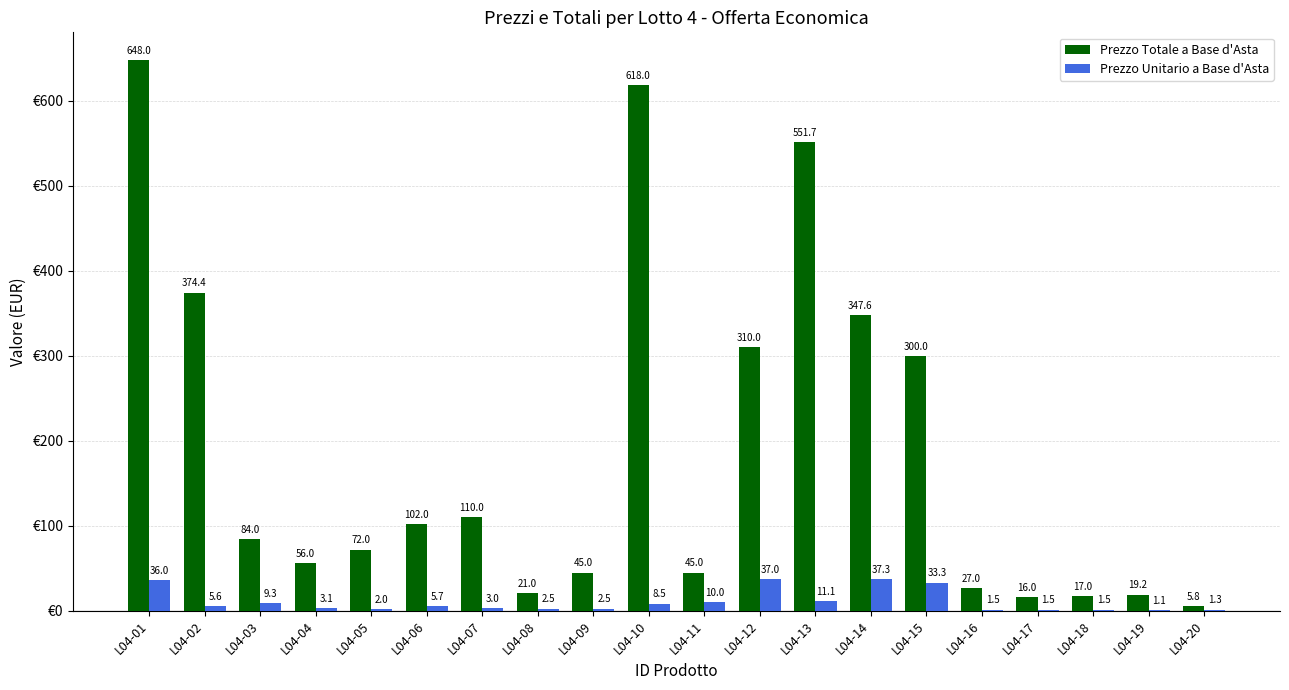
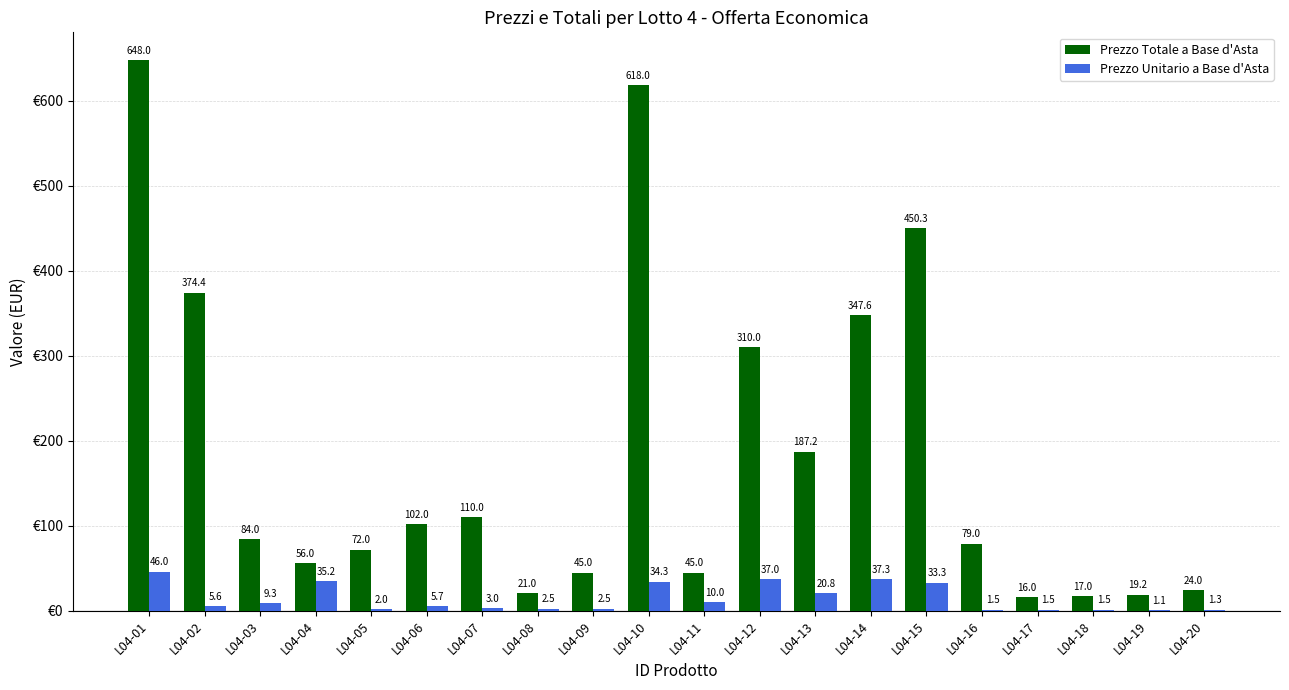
  {
    "Prezzo Totale a Base d'Asta": {
      "L04-01": 648.0,
      "L04-02": 374.4,
      "L04-03": 84.0,
      "L04-04": 56.0,
      "L04-05": 72.0,
      "L04-06": 102.0,
      "L04-07": 110.0,
      "L04-08": 21.0,
      "L04-09": 45.0,
      "L04-10": 618.0,
      "L04-11": 45.0,
      "L04-12": 310.0,
-     "L04-13": 551.7,
+     "L04-13": 187.2,
      "L04-14": 347.6,
-     "L04-15": 300.0,
-     "L04-16": 27.0,
+     "L04-15": 450.3,
+     "L04-16": 79.0,
      "L04-17": 16.0,
      "L04-18": 17.0,
      "L04-19": 19.2,
-     "L04-20": 5.8
+     "L04-20": 24.0
    },
    "Prezzo Unitario a Base d'Asta": {
-     "L04-01": 36.0,
+     "L04-01": 46.0,
      "L04-02": 5.6,
      "L04-03": 9.3,
-     "L04-04": 3.1,
+     "L04-04": 35.2,
      "L04-05": 2.0,
      "L04-06": 5.7,
      "L04-07": 3.0,
      "L04-08": 2.5,
      "L04-09": 2.5,
-     "L04-10": 8.5,
+     "L04-10": 34.3,
      "L04-11": 10.0,
      "L04-12": 37.0,
-     "L04-13": 11.1,
+     "L04-13": 20.8,
      "L04-14": 37.3,
      "L04-15": 33.3,
      "L04-16": 1.5,
      "L04-17": 1.5,
      "L04-18": 1.5,
      "L04-19": 1.1,
      "L04-20": 1.3
    }
  }
